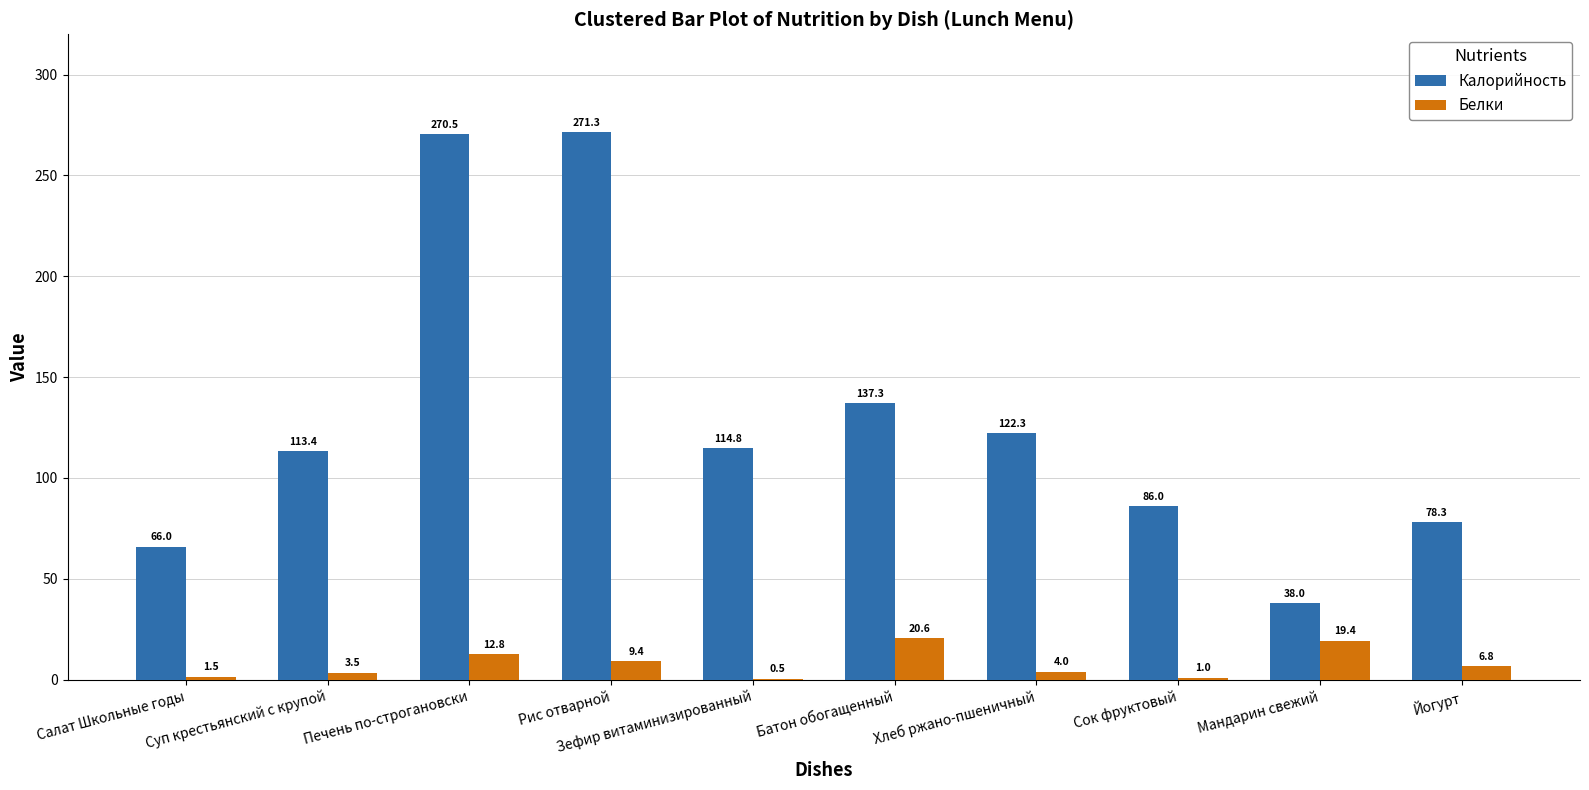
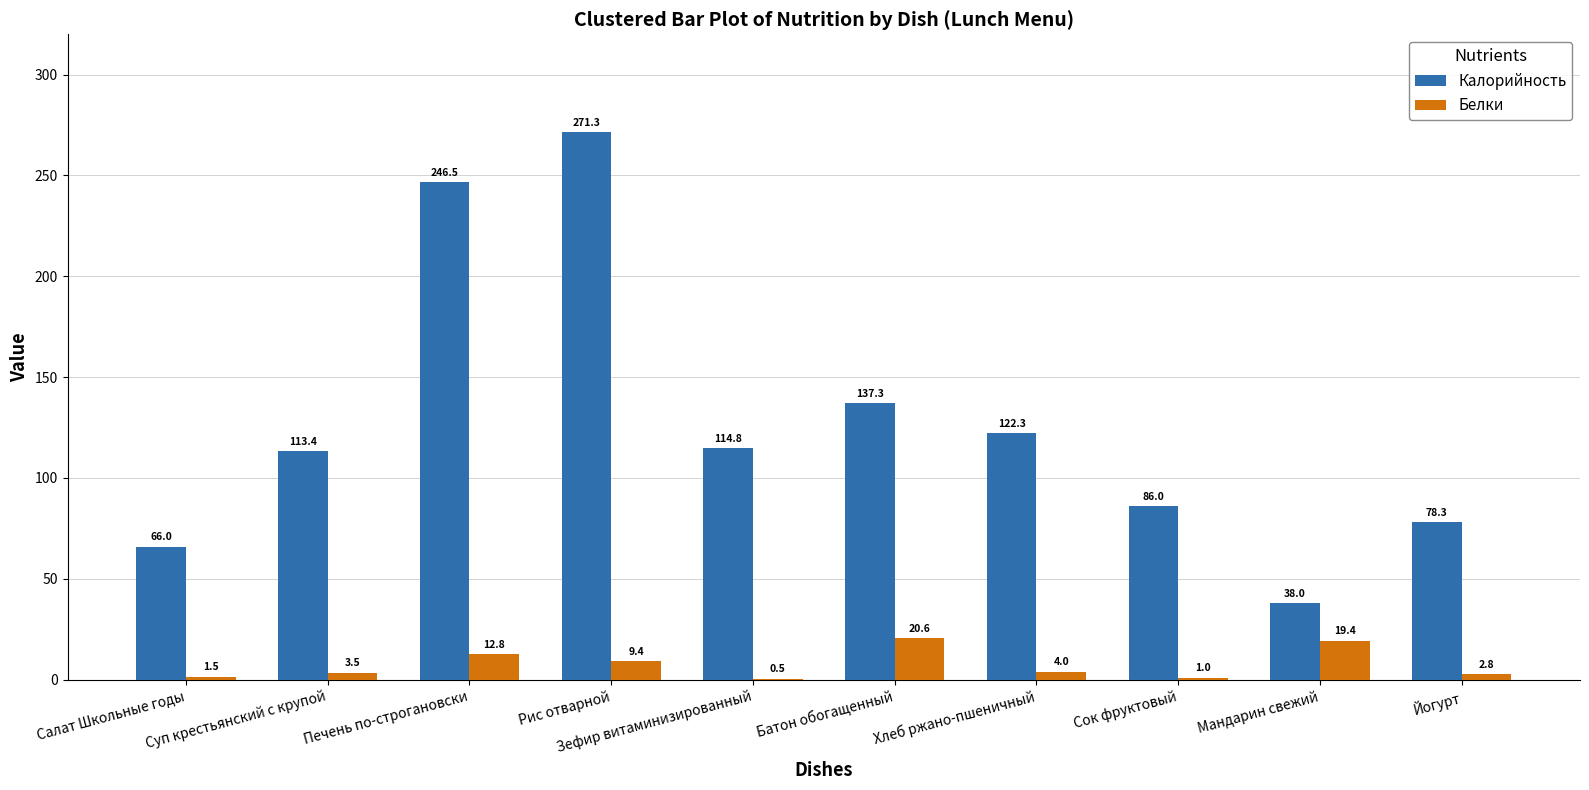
  {
    "Калорийность": {
      "Салат Школьные годы": 66.0,
      "Суп крестьянский с крупой": 113.4,
-     "Печень по-строгановски": 270.5,
+     "Печень по-строгановски": 246.5,
      "Рис отварной": 271.3,
      "Зефир витаминизированный": 114.8,
      "Батон обогащенный": 137.3,
      "Хлеб ржано-пшеничный": 122.3,
      "Сок фруктовый": 86.0,
      "Мандарин свежий": 38.0,
      "Йогурт": 78.3
    },
    "Белки": {
      "Салат Школьные годы": 1.5,
      "Суп крестьянский с крупой": 3.5,
      "Печень по-строгановски": 12.8,
      "Рис отварной": 9.4,
      "Зефир витаминизированный": 0.5,
      "Батон обогащенный": 20.6,
      "Хлеб ржано-пшеничный": 4.0,
      "Сок фруктовый": 1.0,
      "Мандарин свежий": 19.4,
-     "Йогурт": 6.8
+     "Йогурт": 2.8
    }
  }
